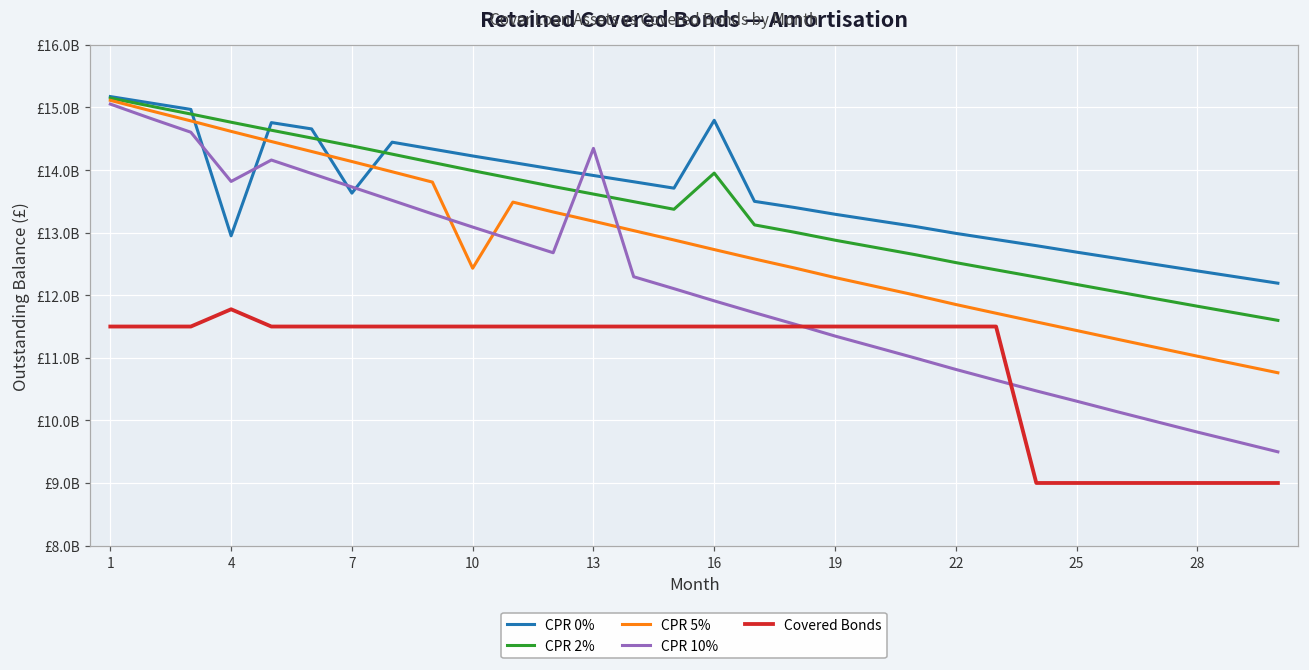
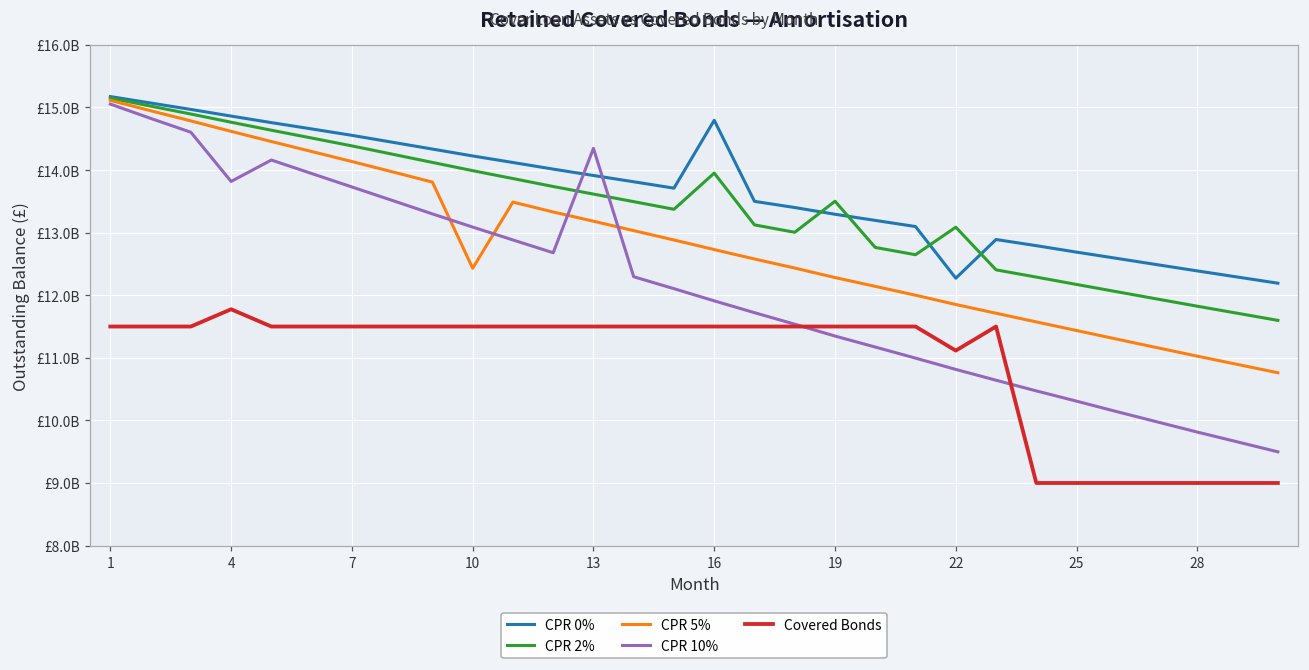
  {
    "CPR 0%": {
-     "4": "£12900000000",
-     "7": "£13600000000",
+     "4": "£14900000000",
+     "7": "£14600000000",
      "10": "£14200000000",
      "13": "£13900000000",
      "16": "£14800000000",
      "19": "£13300000000",
-     "22": "£13000000000",
+     "22": "£12300000000",
      "25": "£12700000000",
      "28": "£12400000000"
    },
    "CPR 2%": {
      "4": "£14800000000",
      "7": "£14400000000",
      "10": "£14000000000",
      "13": "£13600000000",
      "16": "£14000000000",
-     "19": "£12900000000",
-     "22": "£12500000000",
+     "19": "£13500000000",
+     "22": "£13100000000",
      "25": "£12200000000",
      "28": "£11800000000"
    },
    "CPR 5%": {
      "4": "£14600000000",
      "7": "£14100000000",
      "10": "£12400000000",
      "13": "£13200000000",
      "16": "£12700000000",
      "19": "£12300000000",
      "22": "£11900000000",
      "25": "£11400000000",
      "28": "£11000000000"
    },
    "CPR 10%": {
      "1": "£15100000000",
      "4": "£13800000000",
      "7": "£13700000000",
      "10": "£13100000000",
      "13": "£14300000000",
      "16": "£11900000000",
      "19": "£11300000000",
      "22": "£10800000000",
      "25": "£10300000000",
      "28": "£9800000000"
    },
    "Covered Bonds": {
      "1": "£11500000000",
      "4": "£11800000000",
      "7": "£11500000000",
      "10": "£11500000000",
      "13": "£11500000000",
      "16": "£11500000000",
      "19": "£11500000000",
-     "22": "£11500000000",
+     "22": "£11100000000",
      "25": "£9000000000",
      "28": "£9000000000"
    }
  }
